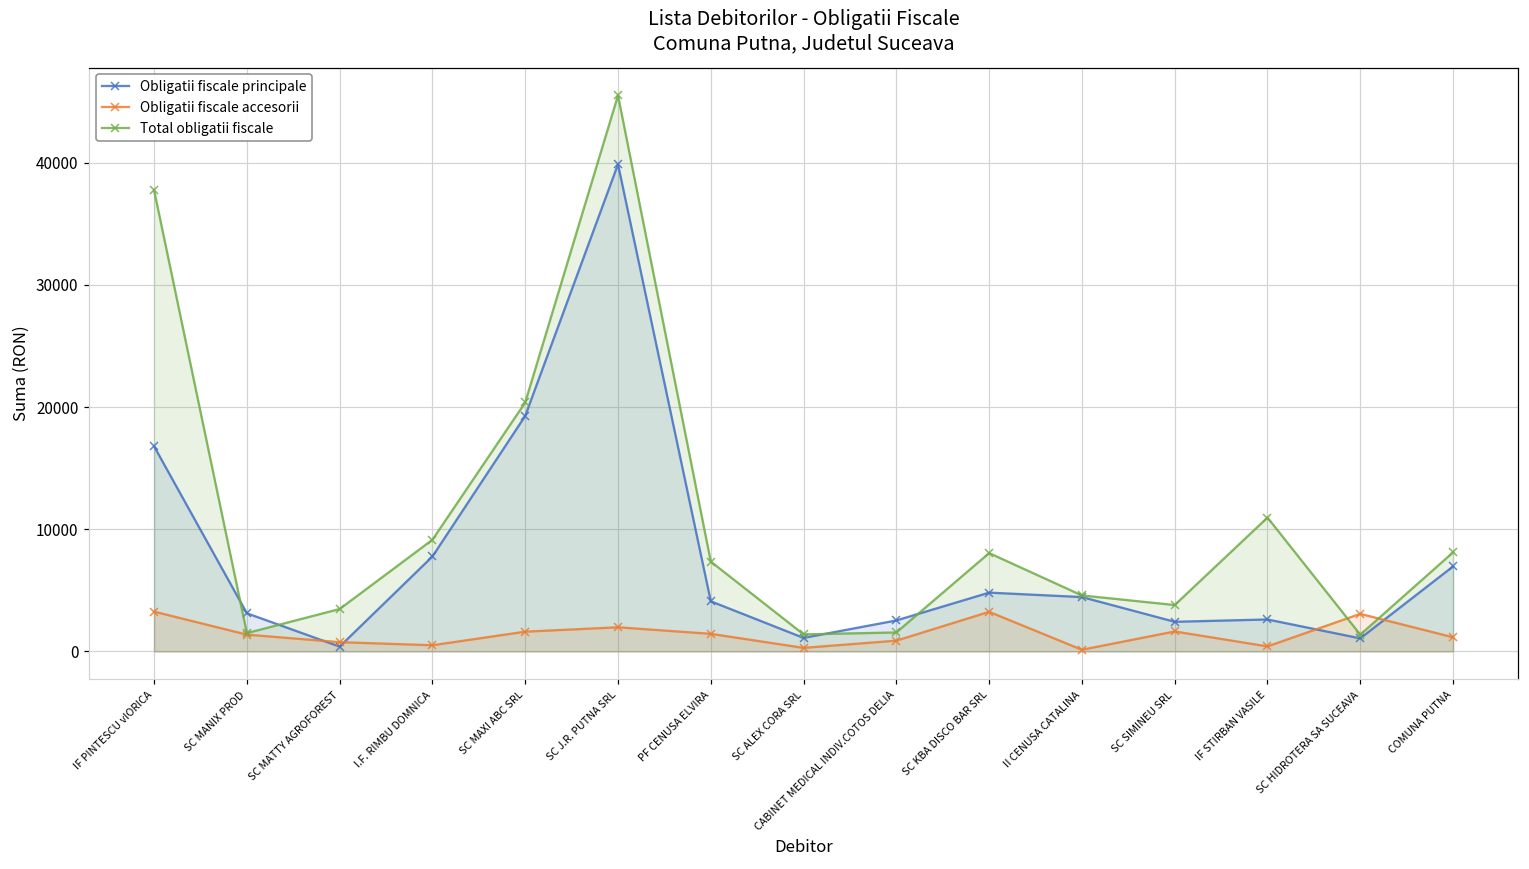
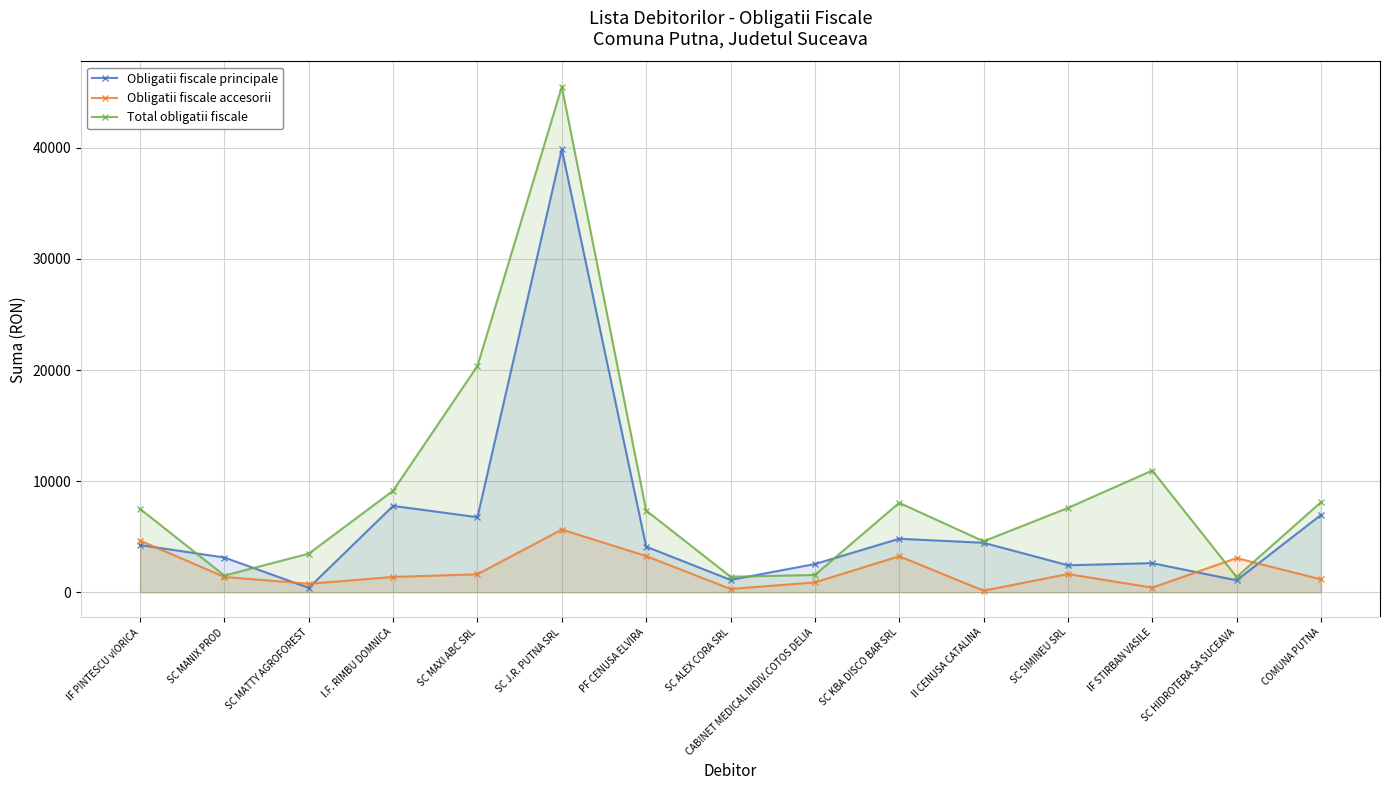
  {
    "Obligatii fiscale principale": {
-     "IF PINTESCU vIORICA": 16800,
+     "IF PINTESCU vIORICA": 4200,
      "SC MANIX PROD": 3100,
      "SC MATTY AGROFOREST": 400,
      "I.F. RIMBU DOMNICA": 7800,
-     "SC MAXI ABC SRL": 19300,
+     "SC MAXI ABC SRL": 6800,
      "SC J.R. PUTNA SRL": 39900,
      "PF CENUSA ELVIRA": 4100,
      "SC ALEX CORA SRL": 1100,
      "CABINET MEDICAL INDIV.COTOS DELIA": 2500,
      "SC KBA DISCO BAR SRL": 4800,
      "SC SIMINEU SRL": 2400,
      "IF STIRBAN VASILE": 2600,
      "SC HIDROTERA SA SUCEAVA": 1100,
      "COMUNA PUTNA": 7000
    },
    "Obligatii fiscale accesorii": {
-     "IF PINTESCU vIORICA": 3300,
+     "IF PINTESCU vIORICA": 4600,
      "SC MATTY AGROFOREST": 800,
-     "I.F. RIMBU DOMNICA": 500,
+     "I.F. RIMBU DOMNICA": 1400,
      "SC MAXI ABC SRL": 1600,
-     "SC J.R. PUTNA SRL": 2000,
-     "PF CENUSA ELVIRA": 1400,
+     "SC J.R. PUTNA SRL": 5600,
+     "PF CENUSA ELVIRA": 3200,
      "SC ALEX CORA SRL": 300,
      "CABINET MEDICAL INDIV.COTOS DELIA": 900,
      "SC KBA DISCO BAR SRL": 3200,
      "II CENUSA CATALINA": 100,
      "SC SIMINEU SRL": 1600,
      "IF STIRBAN VASILE": 400,
      "SC HIDROTERA SA SUCEAVA": 3100,
      "COMUNA PUTNA": 1200
    },
    "Total obligatii fiscale": {
-     "IF PINTESCU vIORICA": 37700,
+     "IF PINTESCU vIORICA": 7500,
      "SC MATTY AGROFOREST": 3500,
      "I.F. RIMBU DOMNICA": 9100,
      "SC MAXI ABC SRL": 20400,
      "SC J.R. PUTNA SRL": 45500,
      "PF CENUSA ELVIRA": 7300,
      "SC ALEX CORA SRL": 1400,
      "CABINET MEDICAL INDIV.COTOS DELIA": 1500,
      "SC KBA DISCO BAR SRL": 8000,
-     "SC SIMINEU SRL": 3800,
+     "SC SIMINEU SRL": 7600,
      "IF STIRBAN VASILE": 11000,
      "SC HIDROTERA SA SUCEAVA": 1400,
      "COMUNA PUTNA": 8100
    }
  }
